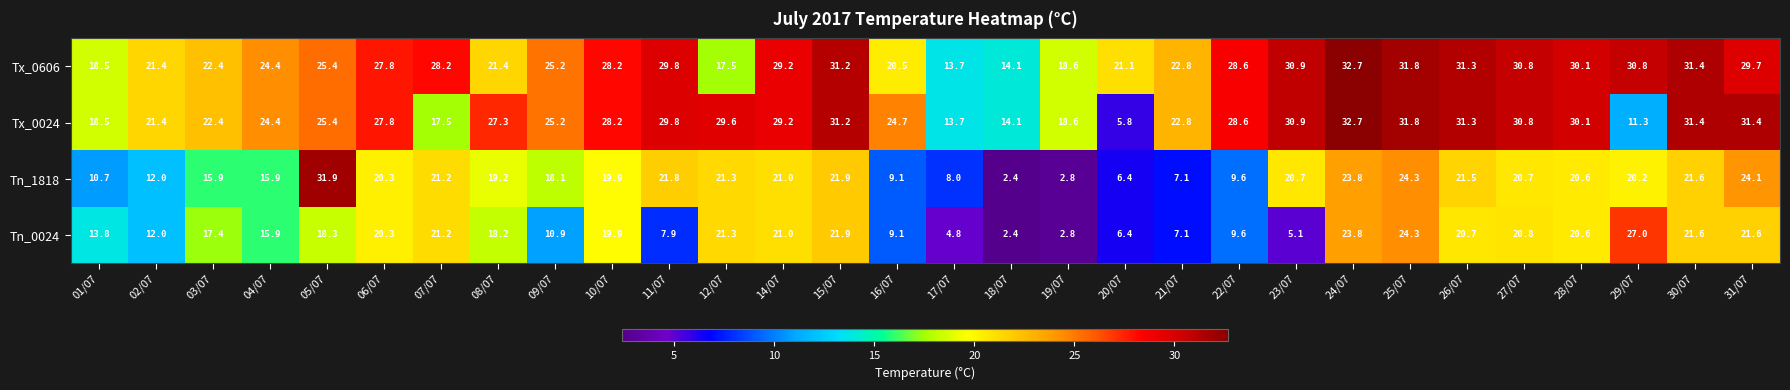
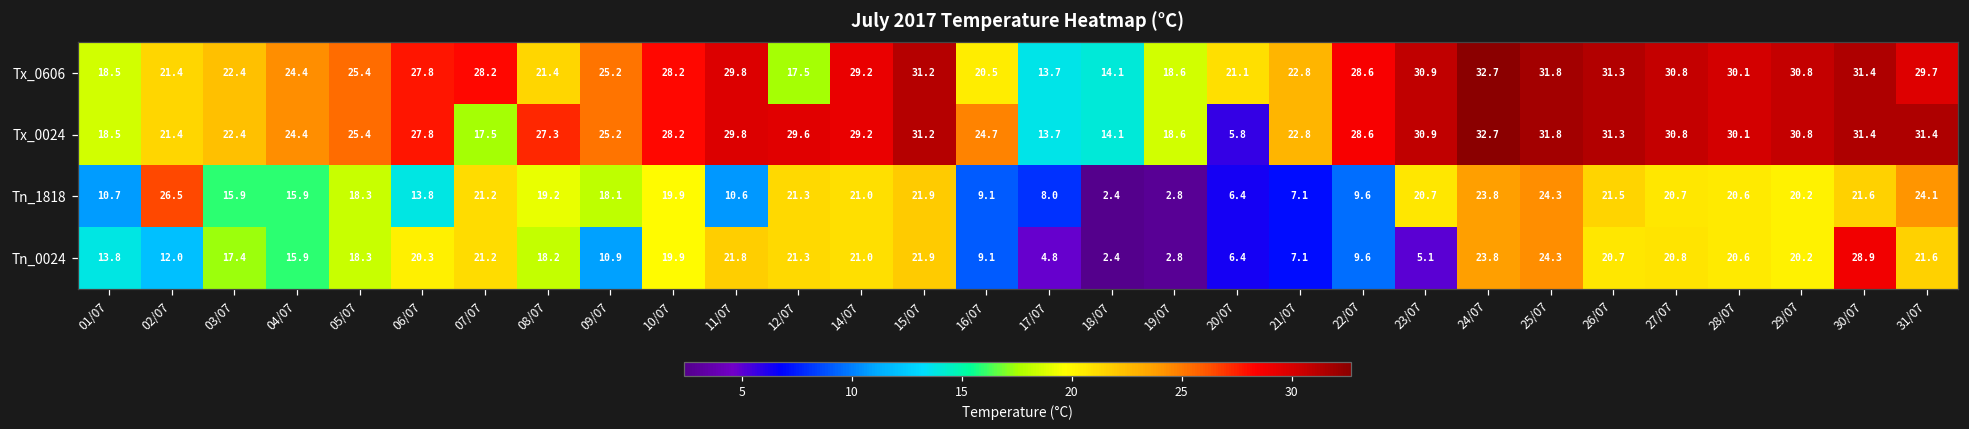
  {
    "Tx_0606": {
      "01/07": 18.5,
      "02/07": 21.4,
      "03/07": 22.4,
      "04/07": 24.4,
      "05/07": 25.4,
      "06/07": 27.8,
      "07/07": 28.2,
      "08/07": 21.4,
      "09/07": 25.2,
      "10/07": 28.2,
      "11/07": 29.8,
      "12/07": 17.5,
      "14/07": 29.2,
      "15/07": 31.2,
      "16/07": 20.5,
      "17/07": 13.7,
      "18/07": 14.1,
      "19/07": 18.6,
      "20/07": 21.1,
      "21/07": 22.8,
      "22/07": 28.6,
      "23/07": 30.9,
      "24/07": 32.7,
      "25/07": 31.8,
      "26/07": 31.3,
      "27/07": 30.8,
      "28/07": 30.1,
      "29/07": 30.8,
      "30/07": 31.4,
      "31/07": 29.7
    },
    "Tx_0024": {
      "01/07": 18.5,
      "02/07": 21.4,
      "03/07": 22.4,
      "04/07": 24.4,
      "05/07": 25.4,
      "06/07": 27.8,
      "07/07": 17.5,
      "08/07": 27.3,
      "09/07": 25.2,
      "10/07": 28.2,
      "11/07": 29.8,
      "12/07": 29.6,
      "14/07": 29.2,
      "15/07": 31.2,
      "16/07": 24.7,
      "17/07": 13.7,
      "18/07": 14.1,
      "19/07": 18.6,
      "20/07": 5.8,
      "21/07": 22.8,
      "22/07": 28.6,
      "23/07": 30.9,
      "24/07": 32.7,
      "25/07": 31.8,
      "26/07": 31.3,
      "27/07": 30.8,
      "28/07": 30.1,
-     "29/07": 11.3,
+     "29/07": 30.8,
      "30/07": 31.4,
      "31/07": 31.4
    },
    "Tn_1818": {
      "01/07": 10.7,
-     "02/07": 12.0,
+     "02/07": 26.5,
      "03/07": 15.9,
      "04/07": 15.9,
-     "05/07": 31.9,
-     "06/07": 20.3,
+     "05/07": 18.3,
+     "06/07": 13.8,
      "07/07": 21.2,
      "08/07": 19.2,
      "09/07": 18.1,
      "10/07": 19.9,
-     "11/07": 21.8,
+     "11/07": 10.6,
      "12/07": 21.3,
      "14/07": 21.0,
      "15/07": 21.9,
      "16/07": 9.1,
      "17/07": 8.0,
      "18/07": 2.4,
      "19/07": 2.8,
      "20/07": 6.4,
      "21/07": 7.1,
      "22/07": 9.6,
      "23/07": 20.7,
      "24/07": 23.8,
      "25/07": 24.3,
      "26/07": 21.5,
      "27/07": 20.7,
      "28/07": 20.6,
      "29/07": 20.2,
      "30/07": 21.6,
      "31/07": 24.1
    },
    "Tn_0024": {
      "01/07": 13.8,
      "02/07": 12.0,
      "03/07": 17.4,
      "04/07": 15.9,
      "05/07": 18.3,
      "06/07": 20.3,
      "07/07": 21.2,
      "08/07": 18.2,
      "09/07": 10.9,
      "10/07": 19.9,
-     "11/07": 7.9,
+     "11/07": 21.8,
      "12/07": 21.3,
      "14/07": 21.0,
      "15/07": 21.9,
      "16/07": 9.1,
      "17/07": 4.8,
      "18/07": 2.4,
      "19/07": 2.8,
      "20/07": 6.4,
      "21/07": 7.1,
      "22/07": 9.6,
      "23/07": 5.1,
      "24/07": 23.8,
      "25/07": 24.3,
      "26/07": 20.7,
      "27/07": 20.8,
      "28/07": 20.6,
-     "29/07": 27.0,
-     "30/07": 21.6,
+     "29/07": 20.2,
+     "30/07": 28.9,
      "31/07": 21.6
    }
  }
